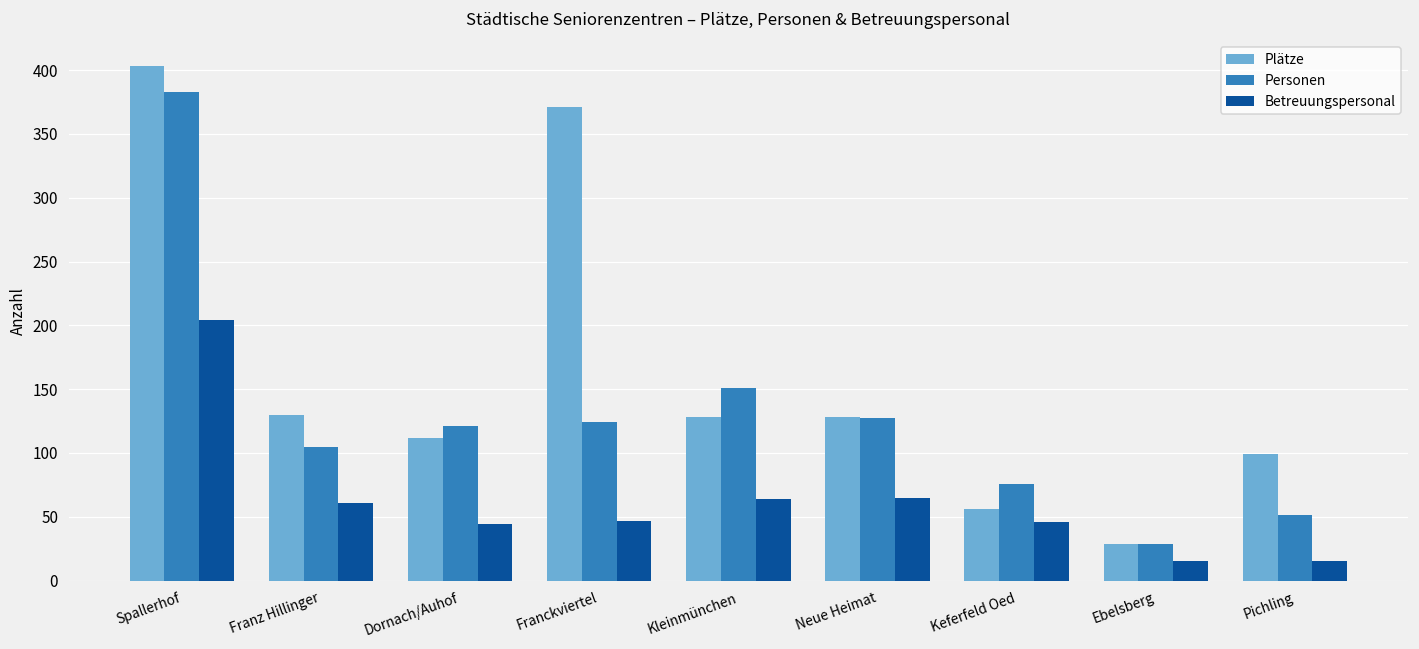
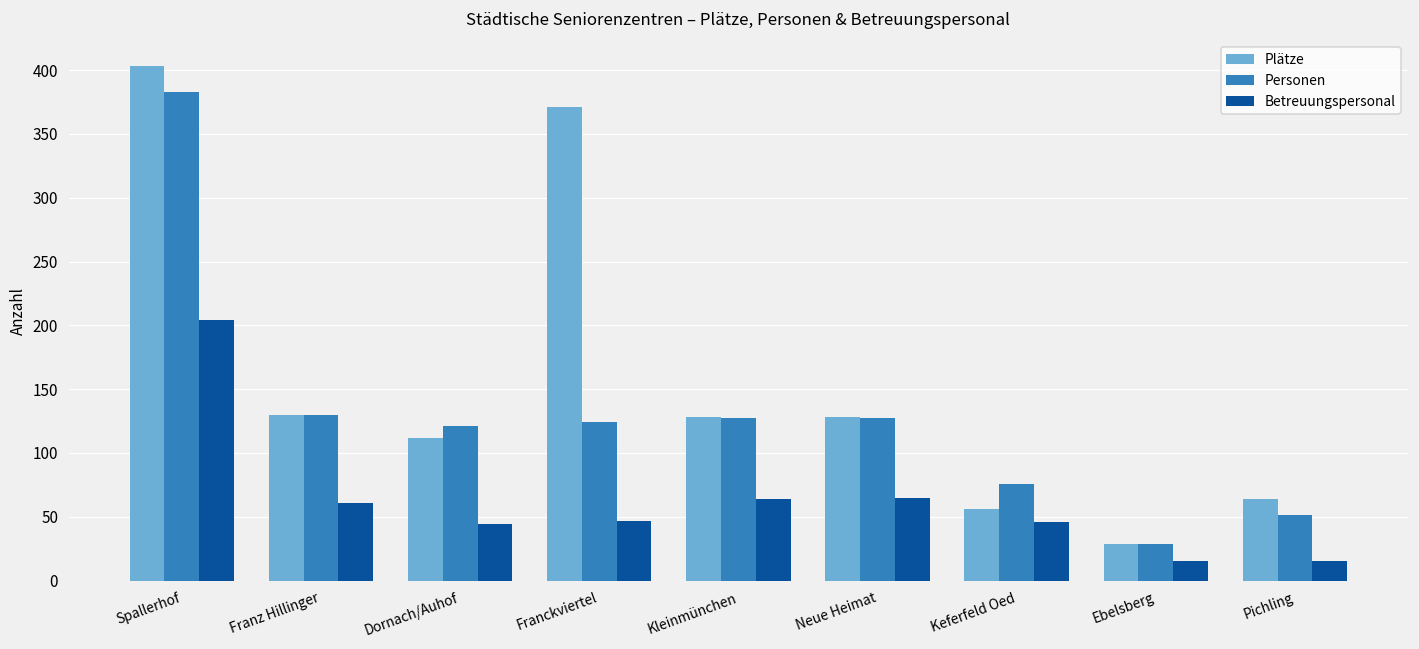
  {
    "Plätze": {
      "Spallerhof": 403,
      "Franz Hillinger": 130,
      "Dornach/Auhof": 112,
      "Franckviertel": 371,
      "Kleinmünchen": 128,
      "Neue Heimat": 128,
      "Keferfeld Oed": 56,
      "Ebelsberg": 29,
-     "Pichling": 99
+     "Pichling": 64
    },
    "Personen": {
      "Spallerhof": 383,
-     "Franz Hillinger": 105,
+     "Franz Hillinger": 130,
      "Dornach/Auhof": 121,
      "Franckviertel": 124,
-     "Kleinmünchen": 151,
+     "Kleinmünchen": 127,
      "Neue Heimat": 127,
      "Keferfeld Oed": 76,
      "Ebelsberg": 29,
      "Pichling": 51
    },
    "Betreuungspersonal": {
      "Spallerhof": 204,
      "Franz Hillinger": 61,
      "Dornach/Auhof": 44,
      "Franckviertel": 47,
      "Kleinmünchen": 64,
      "Neue Heimat": 65,
      "Keferfeld Oed": 46,
      "Ebelsberg": 15,
      "Pichling": 15
    }
  }
